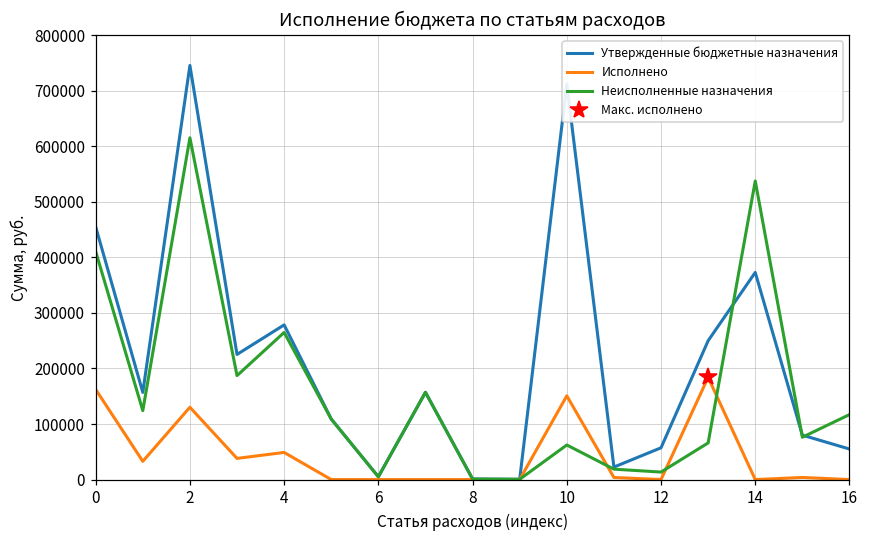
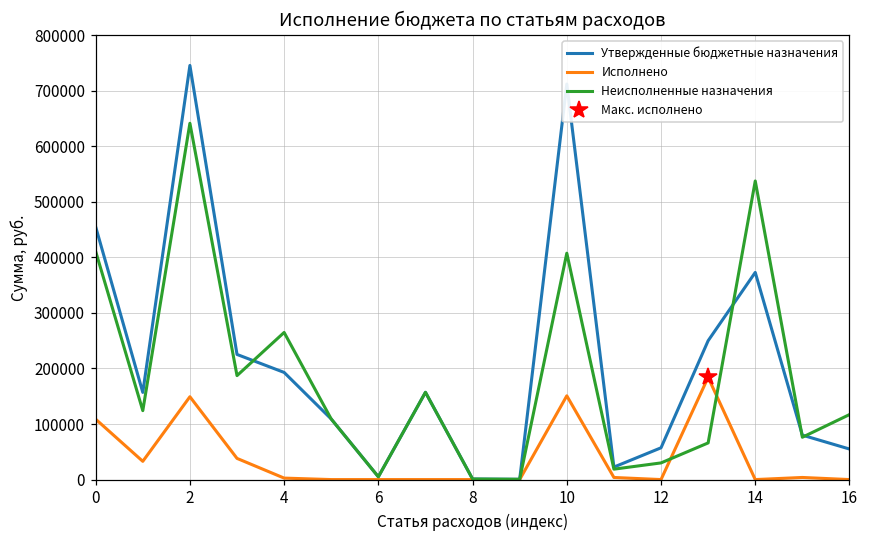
  {
    "Утвержденные бюджетные назначения": {
      "0": 460000,
      "2": 750000,
-     "4": 280000,
+     "4": 190000,
      "12": 60000,
      "14": 370000,
      "16": 50000
    },
    "Исполнено": {
-     "0": 160000,
-     "2": 130000,
-     "4": 50000,
+     "0": 110000,
+     "2": 150000,
+     "4": 0,
      "6": 0,
      "10": 150000,
      "12": 0,
      "14": 0,
      "16": 0
    },
    "Неисполненные назначения": {
      "0": 410000,
-     "2": 620000,
+     "2": 640000,
      "4": 260000,
-     "10": 60000,
-     "12": 10000,
+     "10": 410000,
+     "12": 30000,
      "14": 540000,
      "16": 120000
    }
  }
